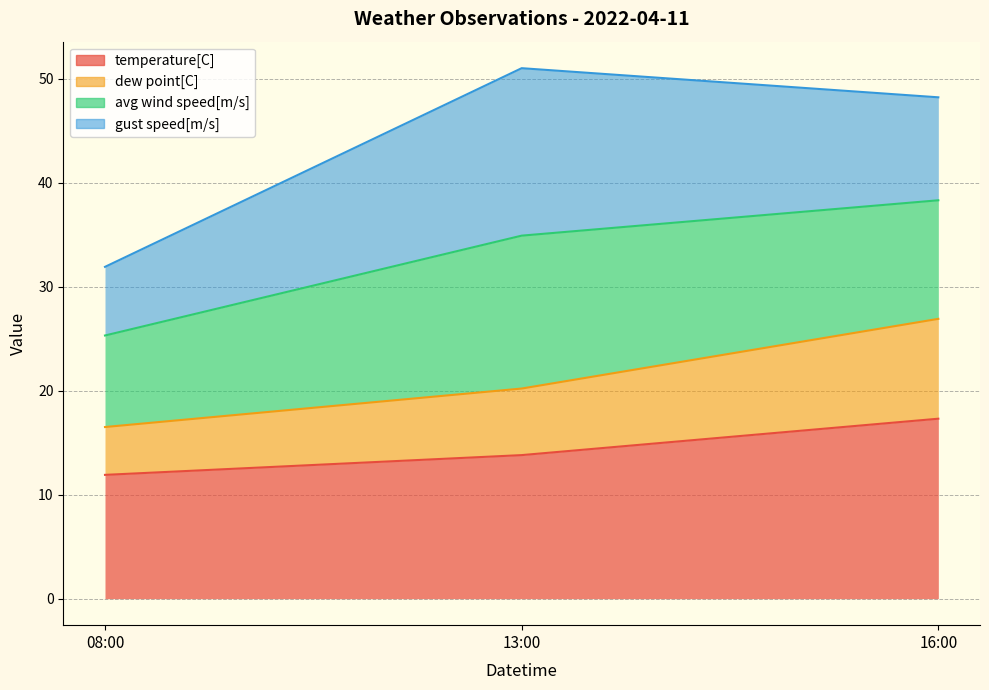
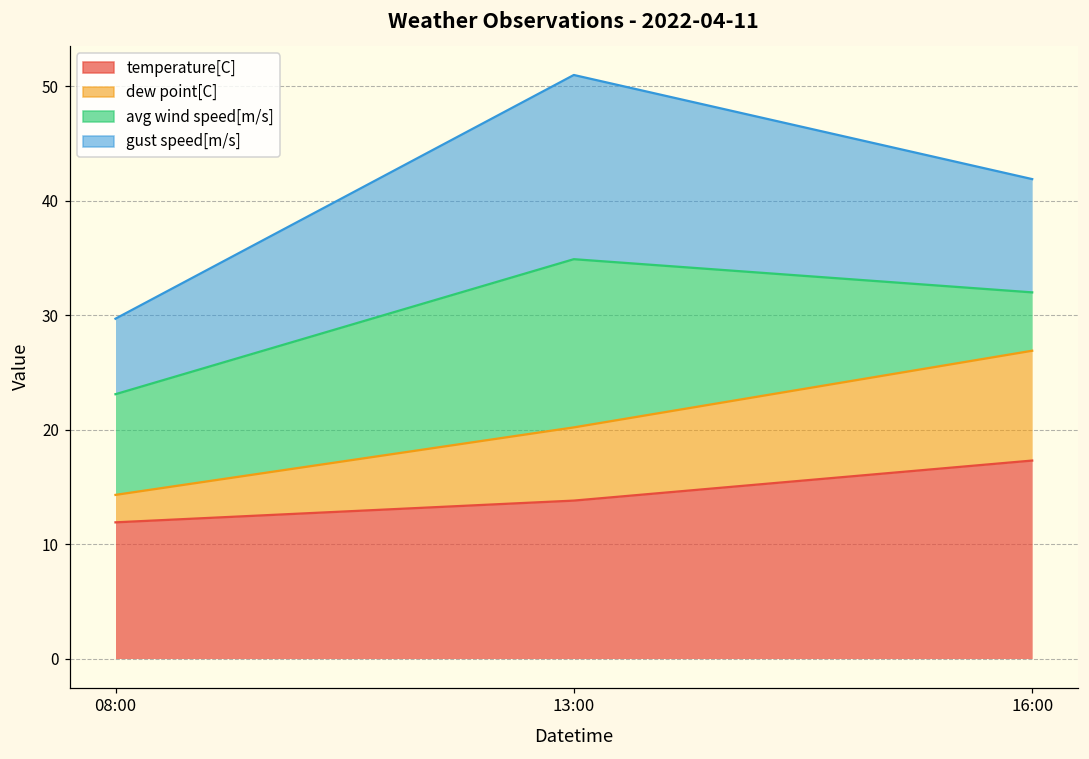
  {
    "temperature[C]": {
      "08:00": 11.9,
      "13:00": 13.8,
      "16:00": 17.3
    },
    "dew point[C]": {
-     "08:00": 4.6,
+     "08:00": 2.4,
      "13:00": 6.4,
      "16:00": 9.6
    },
    "avg wind speed[m/s]": {
      "08:00": 8.8,
      "13:00": 14.7,
-     "16:00": 11.4
+     "16:00": 5.1
    },
    "gust speed[m/s]": {
      "08:00": 6.6,
      "13:00": 16.1,
      "16:00": 9.9
    }
  }
